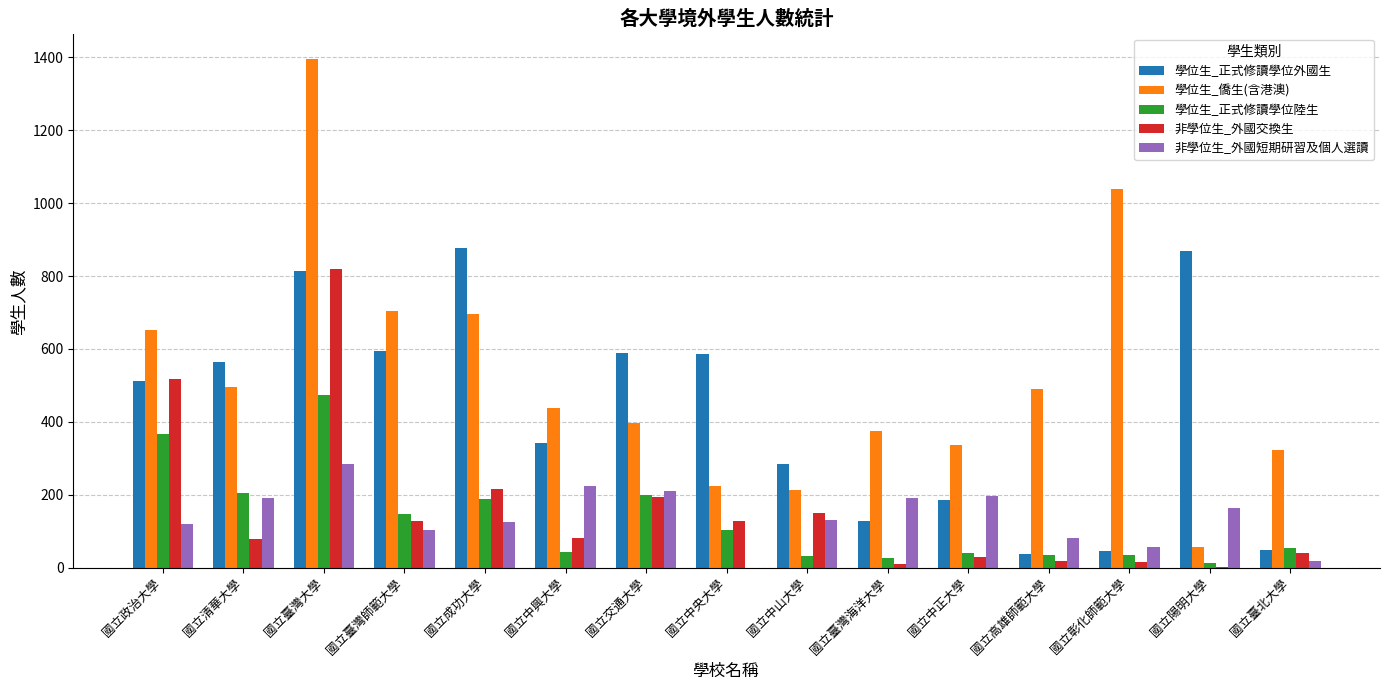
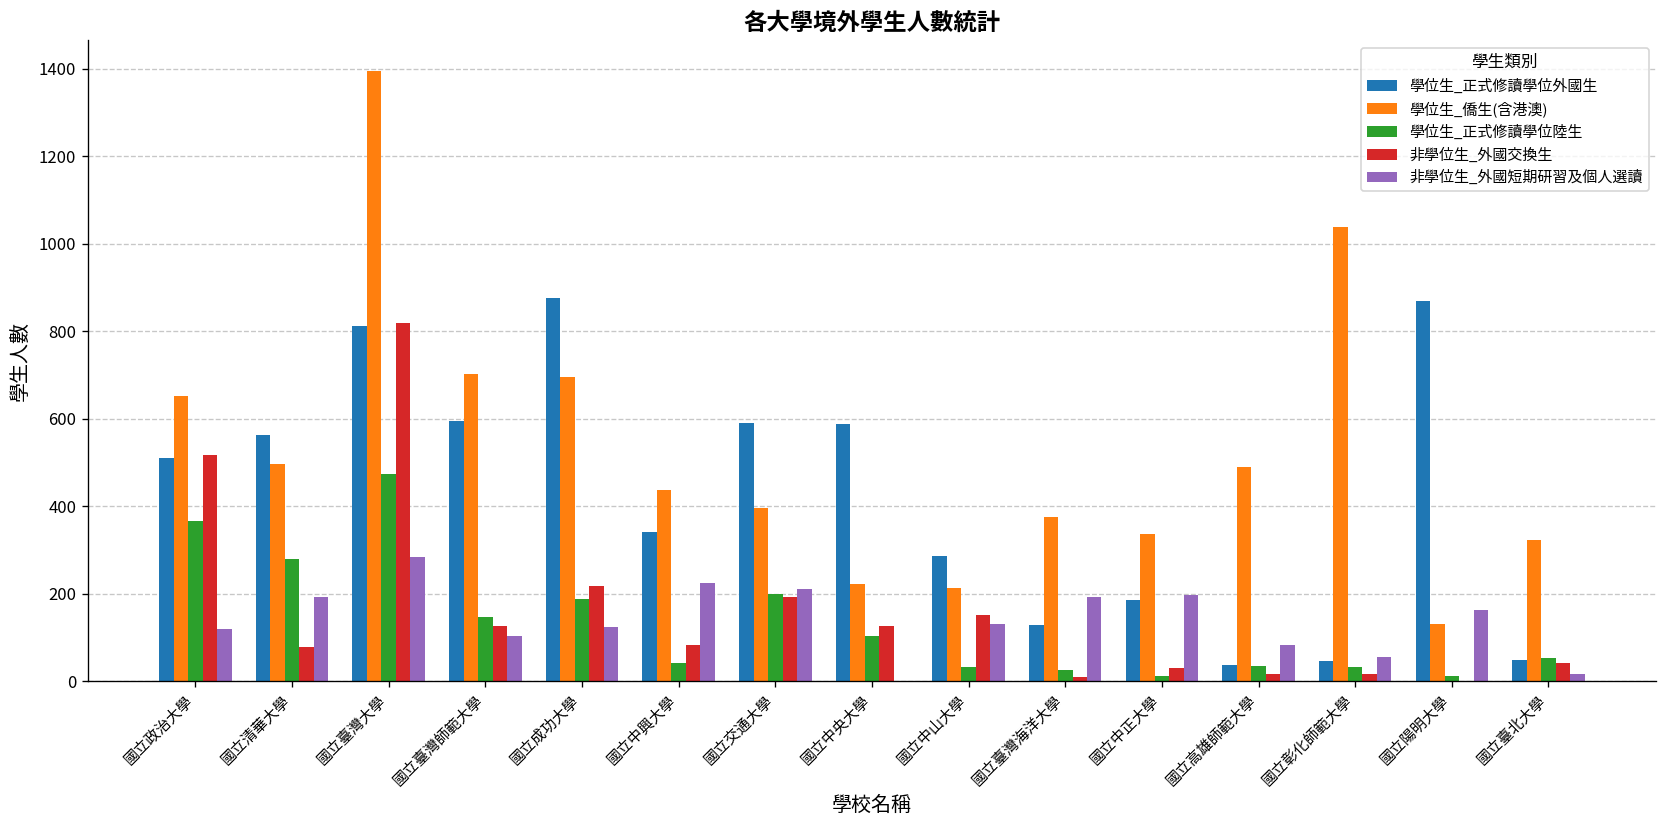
  {
    "學位生_正式修讀學位外國生": {
      "國立政治大學": 510,
      "國立清華大學": 560,
      "國立臺灣大學": 810,
      "國立臺灣師範大學": 600,
      "國立成功大學": 880,
      "國立中興大學": 340,
      "國立交通大學": 590,
      "國立中央大學": 590,
      "國立中山大學": 290,
      "國立臺灣海洋大學": 130,
      "國立中正大學": 190,
      "國立高雄師範大學": 40,
      "國立彰化師範大學": 50,
      "國立陽明大學": 870,
      "國立臺北大學": 50
    },
    "學位生_僑生(含港澳)": {
      "國立政治大學": 650,
      "國立清華大學": 500,
      "國立臺灣大學": 1400,
      "國立臺灣師範大學": 700,
      "國立成功大學": 700,
      "國立中興大學": 440,
      "國立交通大學": 400,
      "國立中央大學": 220,
      "國立中山大學": 210,
      "國立臺灣海洋大學": 380,
      "國立中正大學": 340,
      "國立高雄師範大學": 490,
      "國立彰化師範大學": 1040,
-     "國立陽明大學": 60,
+     "國立陽明大學": 130,
      "國立臺北大學": 320
    },
    "學位生_正式修讀學位陸生": {
      "國立政治大學": 370,
-     "國立清華大學": 200,
+     "國立清華大學": 280,
      "國立臺灣大學": 470,
      "國立臺灣師範大學": 150,
      "國立成功大學": 190,
      "國立中興大學": 40,
      "國立交通大學": 200,
      "國立中央大學": 100,
      "國立中山大學": 30,
      "國立臺灣海洋大學": 30,
-     "國立中正大學": 40,
+     "國立中正大學": 10,
      "國立高雄師範大學": 40,
      "國立彰化師範大學": 30,
      "國立陽明大學": 10,
      "國立臺北大學": 50
    },
    "非學位生_外國交換生": {
      "國立政治大學": 520,
      "國立清華大學": 80,
      "國立臺灣大學": 820,
      "國立臺灣師範大學": 130,
      "國立成功大學": 220,
      "國立中興大學": 80,
      "國立交通大學": 190,
      "國立中央大學": 130,
      "國立中山大學": 150,
      "國立臺灣海洋大學": 10,
      "國立中正大學": 30,
      "國立高雄師範大學": 20,
      "國立彰化師範大學": 20,
      "國立臺北大學": 40
    },
    "非學位生_外國短期研習及個人選讀": {
      "國立政治大學": 120,
      "國立清華大學": 190,
      "國立臺灣大學": 280,
      "國立臺灣師範大學": 100,
      "國立成功大學": 130,
      "國立中興大學": 230,
      "國立交通大學": 210,
      "國立中央大學": 0,
      "國立中山大學": 130,
      "國立臺灣海洋大學": 190,
      "國立中正大學": 200,
      "國立高雄師範大學": 80,
      "國立彰化師範大學": 60,
      "國立陽明大學": 160,
      "國立臺北大學": 20
    }
  }
